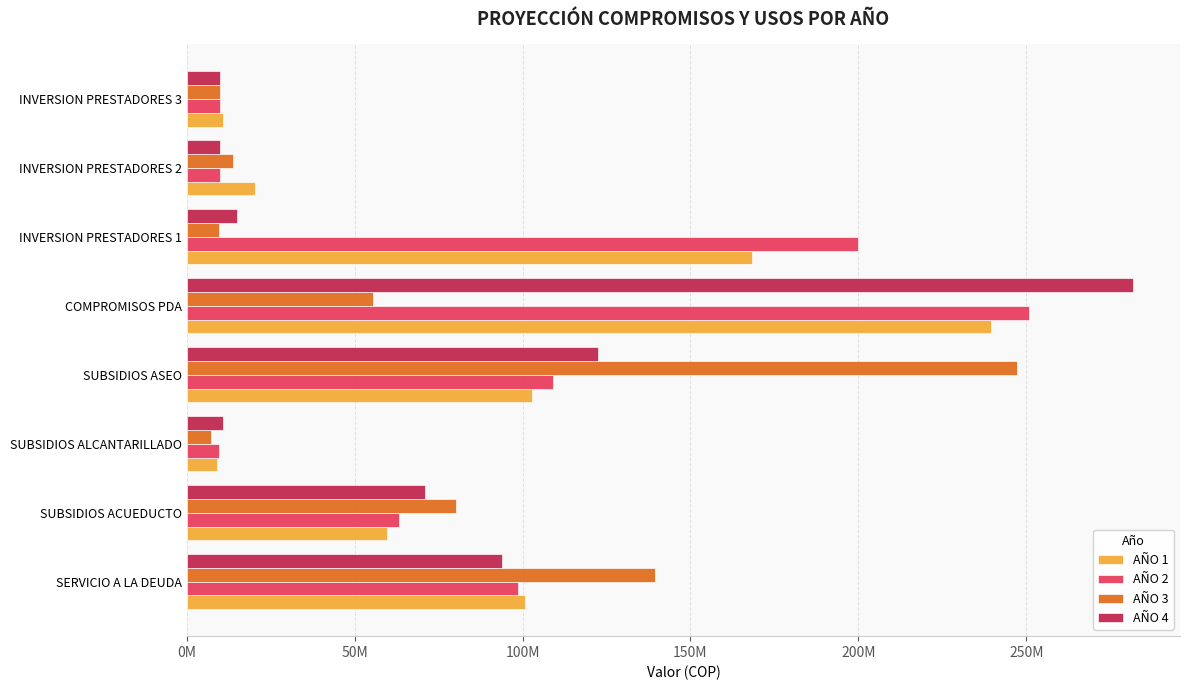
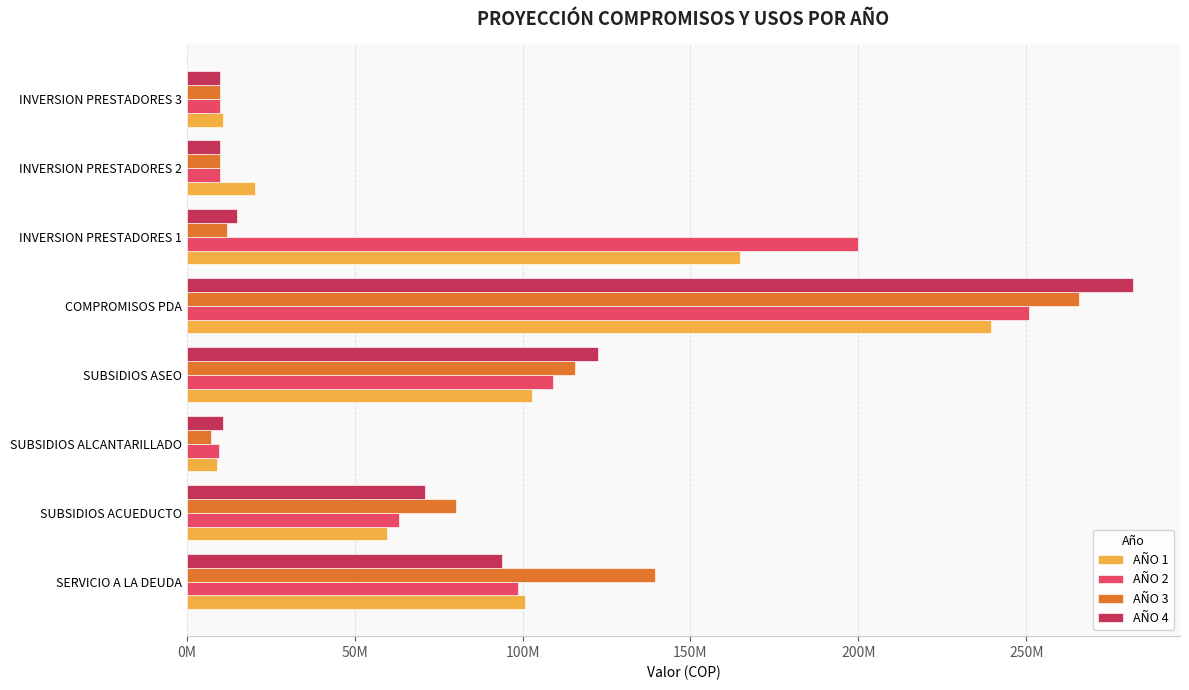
  {
    "AÑO 1": {
      "INVERSION PRESTADORES 3": 11000000,
      "INVERSION PRESTADORES 2": 20000000,
-     "INVERSION PRESTADORES 1": 168000000,
+     "INVERSION PRESTADORES 1": 165000000,
      "COMPROMISOS PDA": 240000000,
      "SUBSIDIOS ASEO": 103000000,
      "SUBSIDIOS ALCANTARILLADO": 9000000,
      "SUBSIDIOS ACUEDUCTO": 60000000,
      "SERVICIO A LA DEUDA": 101000000
    },
    "AÑO 3": {
      "INVERSION PRESTADORES 3": 10000000,
-     "INVERSION PRESTADORES 2": 14000000,
-     "INVERSION PRESTADORES 1": 9000000,
-     "COMPROMISOS PDA": 55000000,
-     "SUBSIDIOS ASEO": 247000000,
+     "INVERSION PRESTADORES 2": 10000000,
+     "INVERSION PRESTADORES 1": 12000000,
+     "COMPROMISOS PDA": 266000000,
+     "SUBSIDIOS ASEO": 116000000,
      "SUBSIDIOS ALCANTARILLADO": 7000000,
      "SUBSIDIOS ACUEDUCTO": 80000000,
      "SERVICIO A LA DEUDA": 140000000
    }
  }
